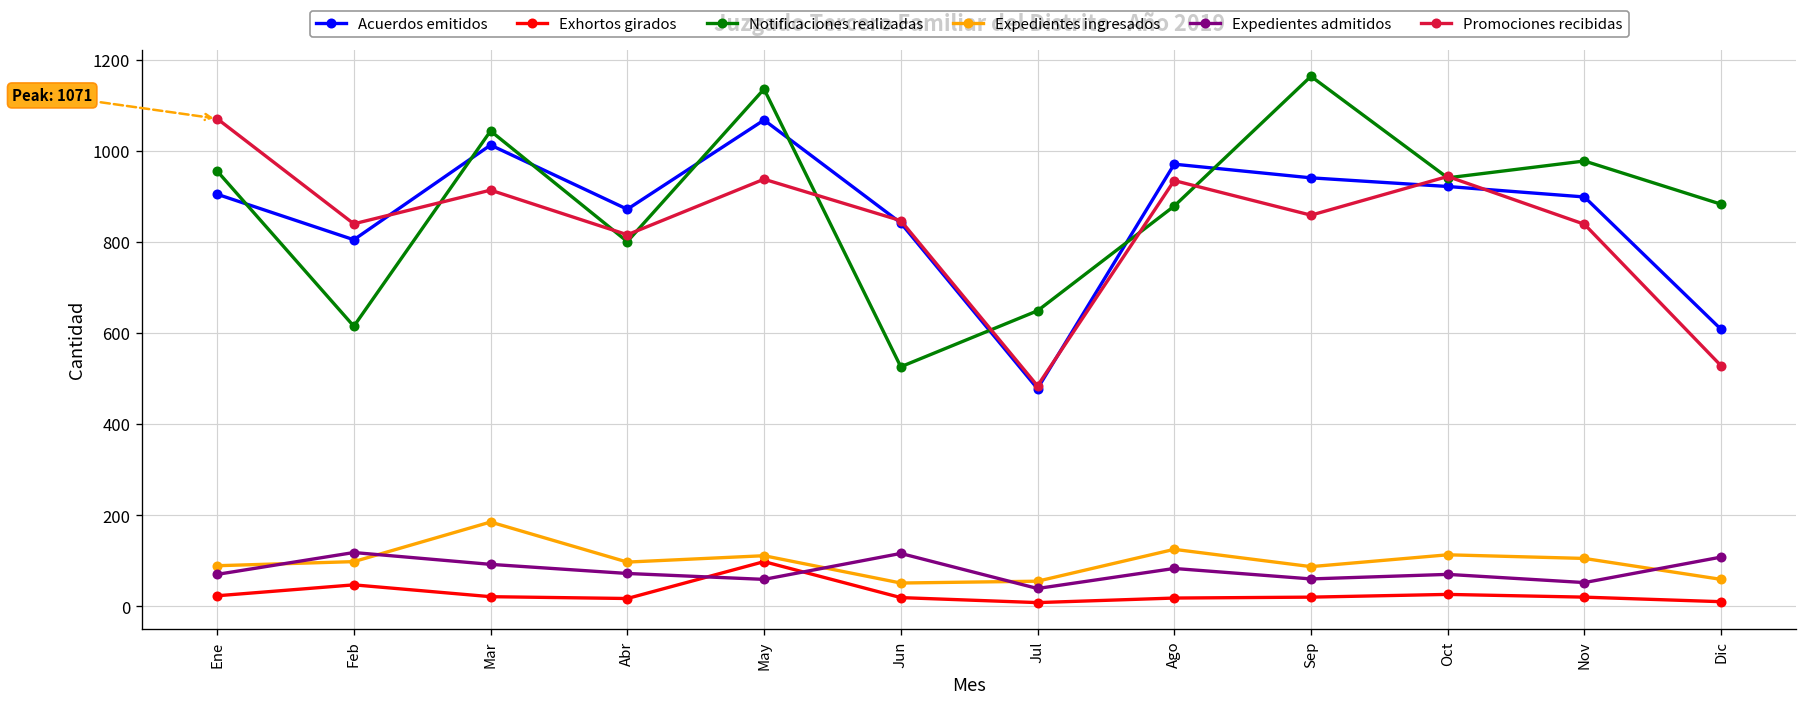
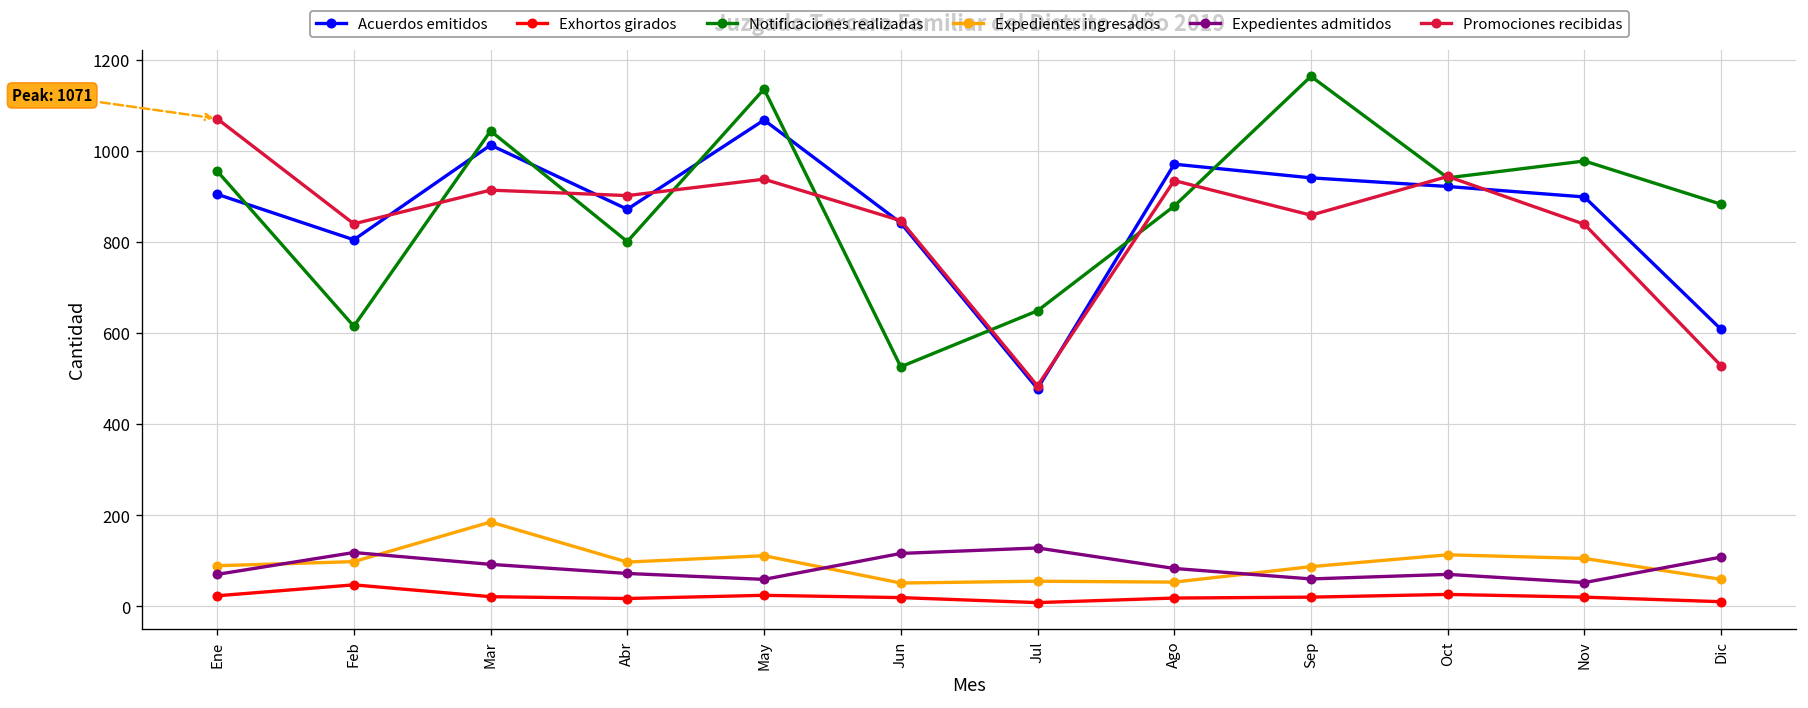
  {
    "Acuerdos emitidos": {
      "Ene": 910,
      "Feb": 810,
      "Mar": 1010,
      "Abr": 870,
      "May": 1070,
      "Ago": 970,
      "Sep": 940,
      "Oct": 920,
      "Nov": 900,
      "Dic": 610
    },
    "Exhortos girados": {
      "Ene": 20,
      "Feb": 50,
      "Mar": 20,
      "Abr": 20,
-     "May": 100,
+     "May": 20,
      "Jun": 20,
      "Jul": 10,
      "Ago": 20,
      "Sep": 20,
      "Oct": 30,
      "Nov": 20,
      "Dic": 10
    },
    "Notificaciones realizadas": {
      "Ene": 960,
      "Feb": 620,
      "Mar": 1040,
      "Abr": 800,
      "May": 1140,
      "Jun": 530,
      "Jul": 650,
      "Ago": 880,
      "Sep": 1160,
      "Nov": 980,
      "Dic": 880
    },
    "Expedientes ingresados": {
      "Ene": 90,
      "Feb": 100,
      "Mar": 190,
      "Abr": 100,
      "May": 110,
      "Jun": 50,
      "Jul": 60,
-     "Ago": 130,
+     "Ago": 50,
      "Sep": 90,
      "Oct": 110,
      "Nov": 110,
      "Dic": 60
    },
    "Expedientes admitidos": {
      "Ene": 70,
      "Feb": 120,
      "Mar": 90,
      "Abr": 70,
      "May": 60,
      "Jun": 120,
-     "Jul": 40,
+     "Jul": 130,
      "Ago": 80,
      "Sep": 60,
      "Oct": 70,
      "Nov": 50,
      "Dic": 110
    },
    "Promociones recibidas": {
      "Feb": 840,
      "Mar": 910,
-     "Abr": 820,
+     "Abr": 900,
      "May": 940,
      "Ago": 940,
      "Sep": 860,
      "Nov": 840,
      "Dic": 530
    }
  }
